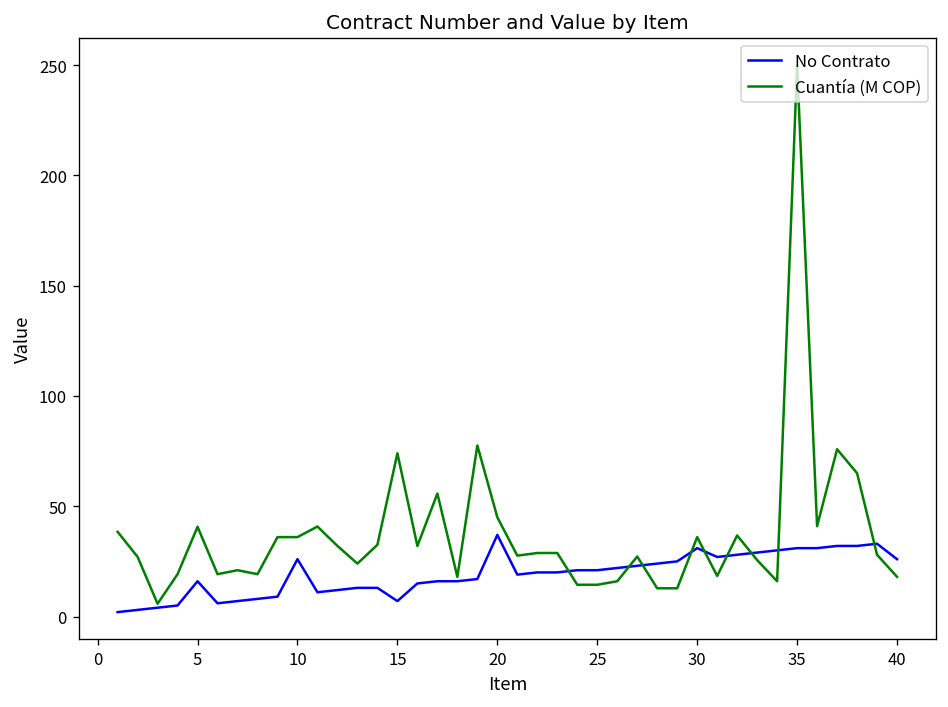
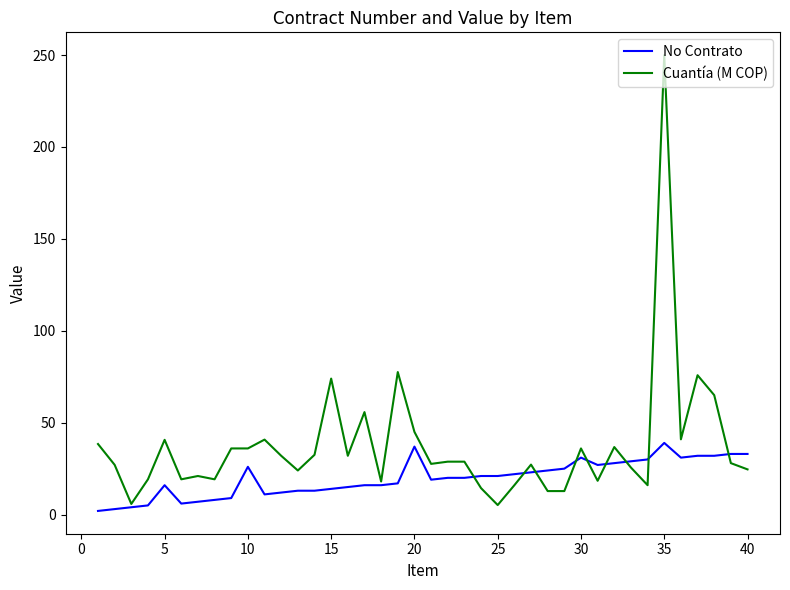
  {
    "No Contrato": {
      "5": 16,
      "10": 26,
-     "15": 7,
+     "15": 14,
      "20": 37,
      "25": 21,
      "30": 31,
-     "35": 31,
-     "40": 26
+     "35": 39,
+     "40": 33
    },
    "Cuantía (M COP)": {
      "5": 41,
      "10": 36,
      "15": 74,
      "20": 45,
-     "25": 14,
+     "25": 5,
      "30": 36,
-     "40": 18
+     "40": 25
    }
  }
